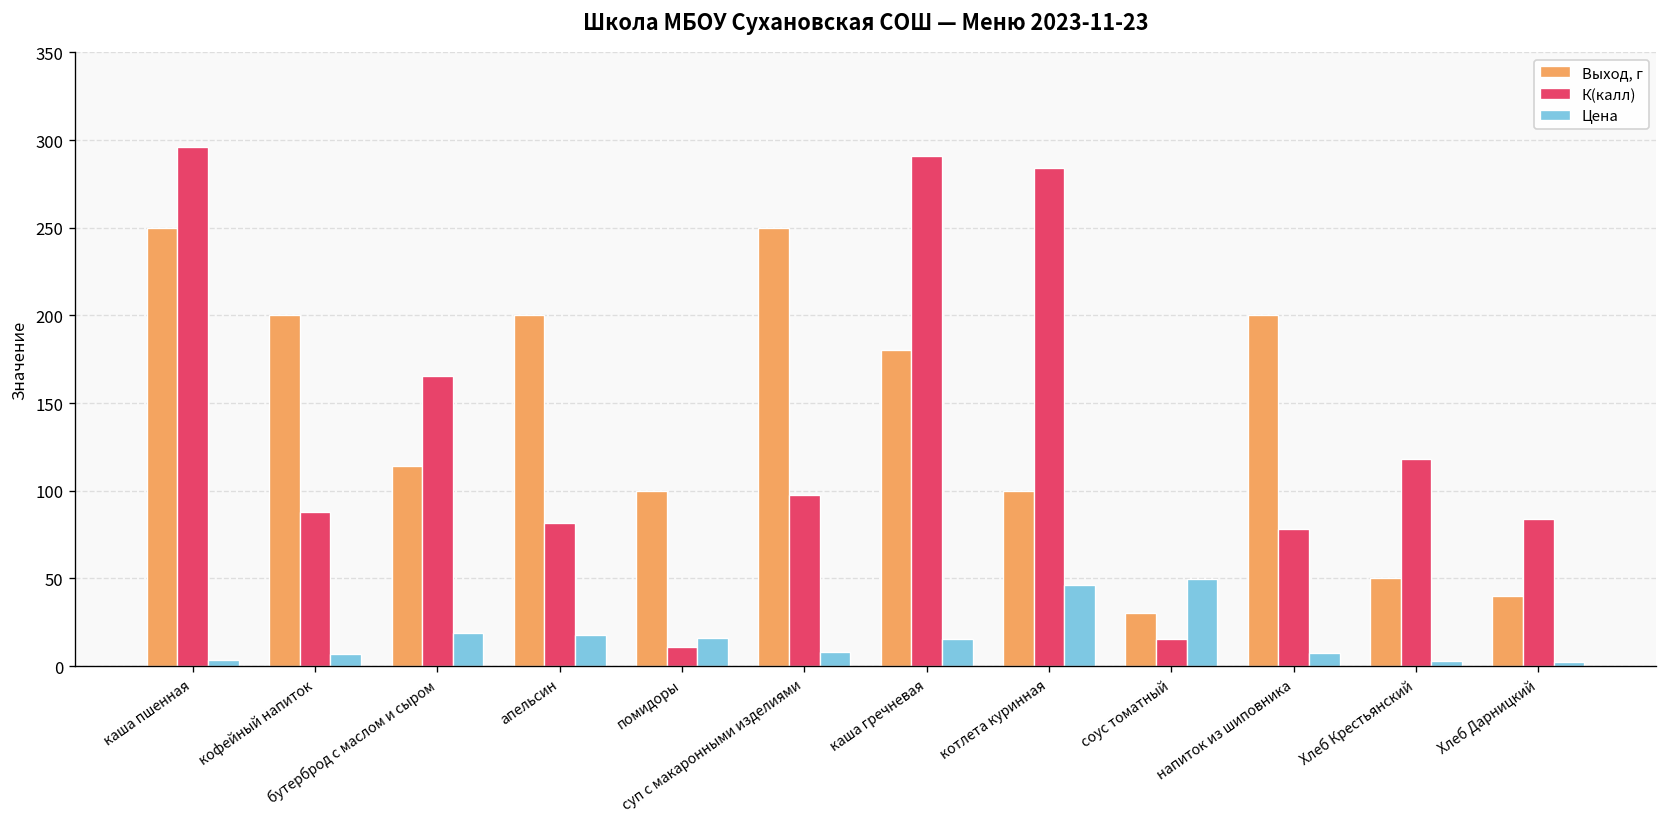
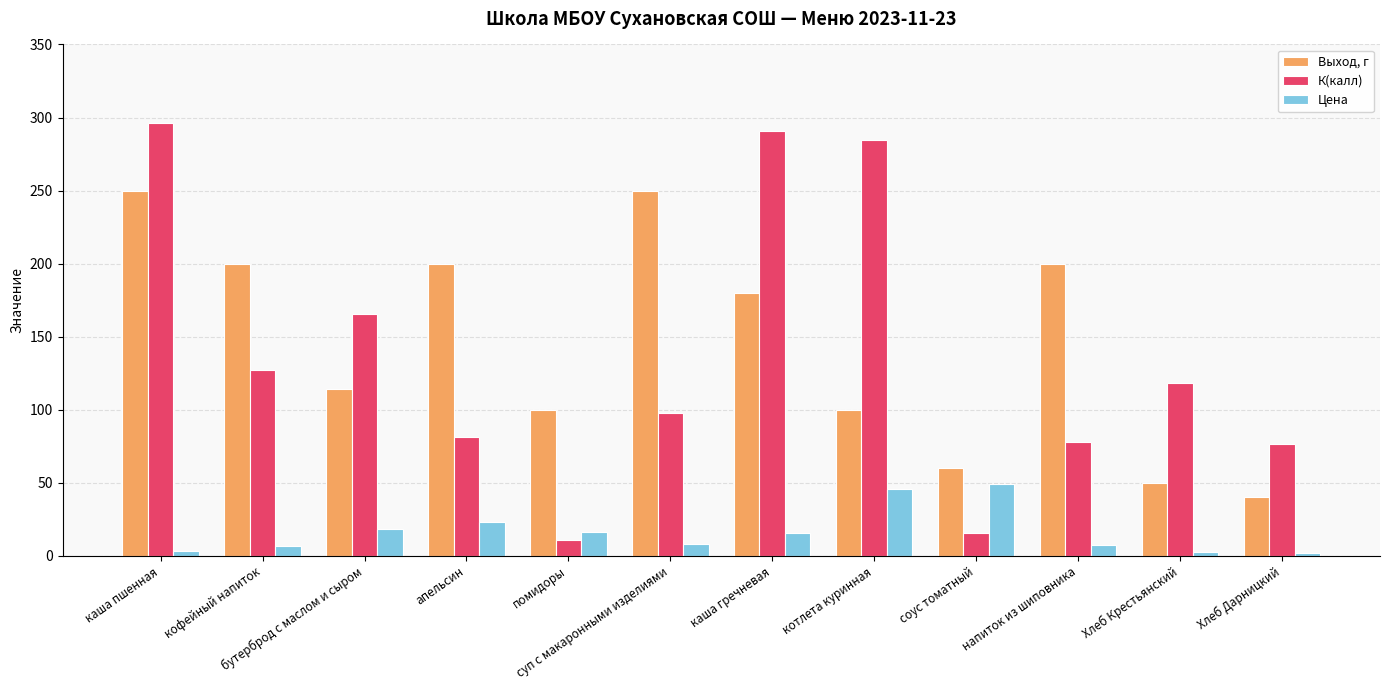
  {
    "Выход, г": {
      "каша пшенная": 250,
      "кофейный напиток": 200,
      "бутерброд с маслом и сыром": 114,
      "апельсин": 200,
      "помидоры": 100,
      "суп с макаронными изделиями": 250,
      "каша гречневая": 180,
      "котлета куринная": 100,
-     "соус томатный": 30,
+     "соус томатный": 60,
      "напиток из шиповника": 200,
      "Хлеб Крестьянский": 50,
      "Хлеб Дарницкий": 40
    },
    "К(калл)": {
      "каша пшенная": 296,
-     "кофейный напиток": 88,
+     "кофейный напиток": 127,
      "бутерброд с маслом и сыром": 166,
      "апельсин": 81,
      "помидоры": 11,
      "суп с макаронными изделиями": 98,
      "каша гречневая": 291,
      "котлета куринная": 284,
      "соус томатный": 16,
      "напиток из шиповника": 78,
      "Хлеб Крестьянский": 118,
-     "Хлеб Дарницкий": 84
+     "Хлеб Дарницкий": 77
    },
    "Цена": {
      "каша пшенная": 4,
      "кофейный напиток": 7,
      "бутерброд с маслом и сыром": 19,
-     "апельсин": 18,
+     "апельсин": 23,
      "помидоры": 16,
      "суп с макаронными изделиями": 8,
      "каша гречневая": 16,
      "котлета куринная": 46,
      "соус томатный": 50,
      "напиток из шиповника": 8,
      "Хлеб Крестьянский": 3,
      "Хлеб Дарницкий": 2
    }
  }
